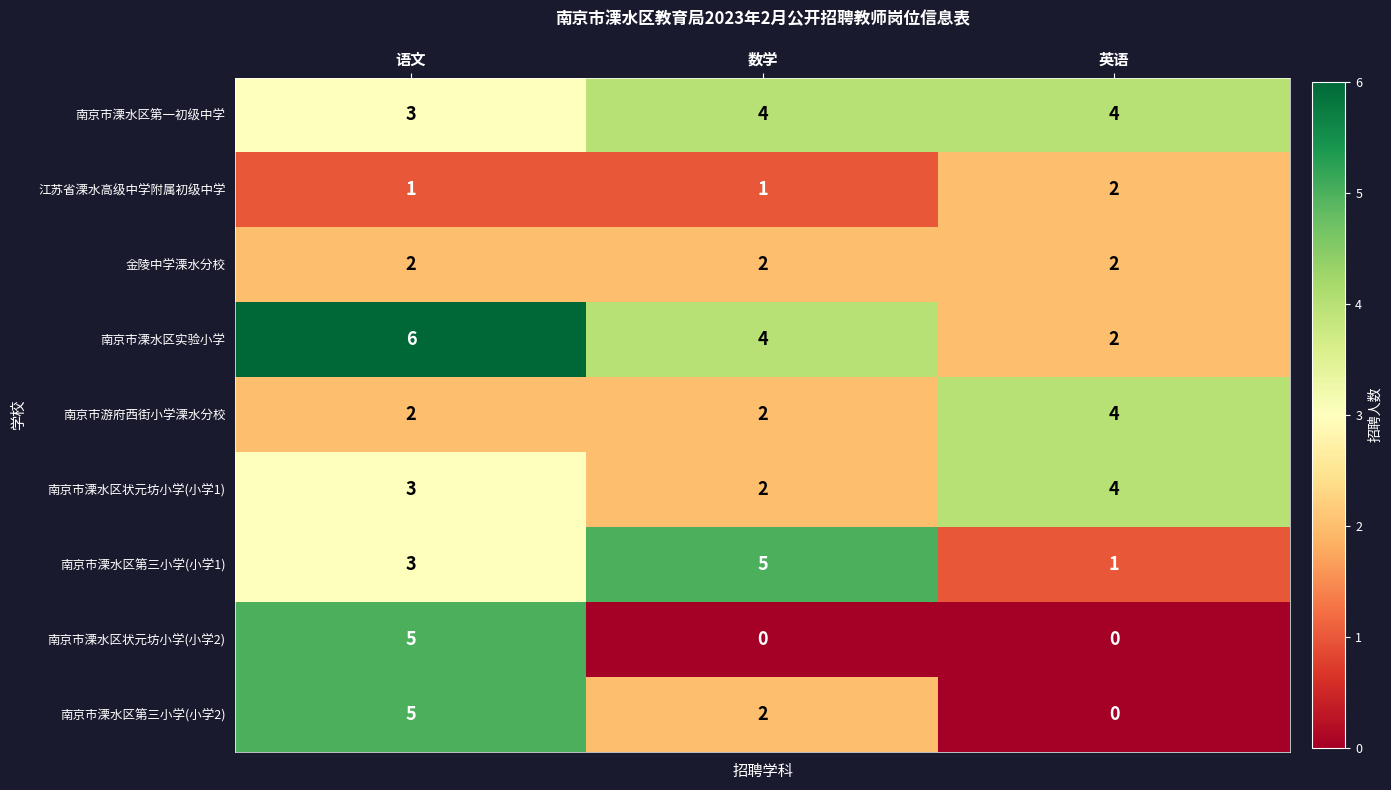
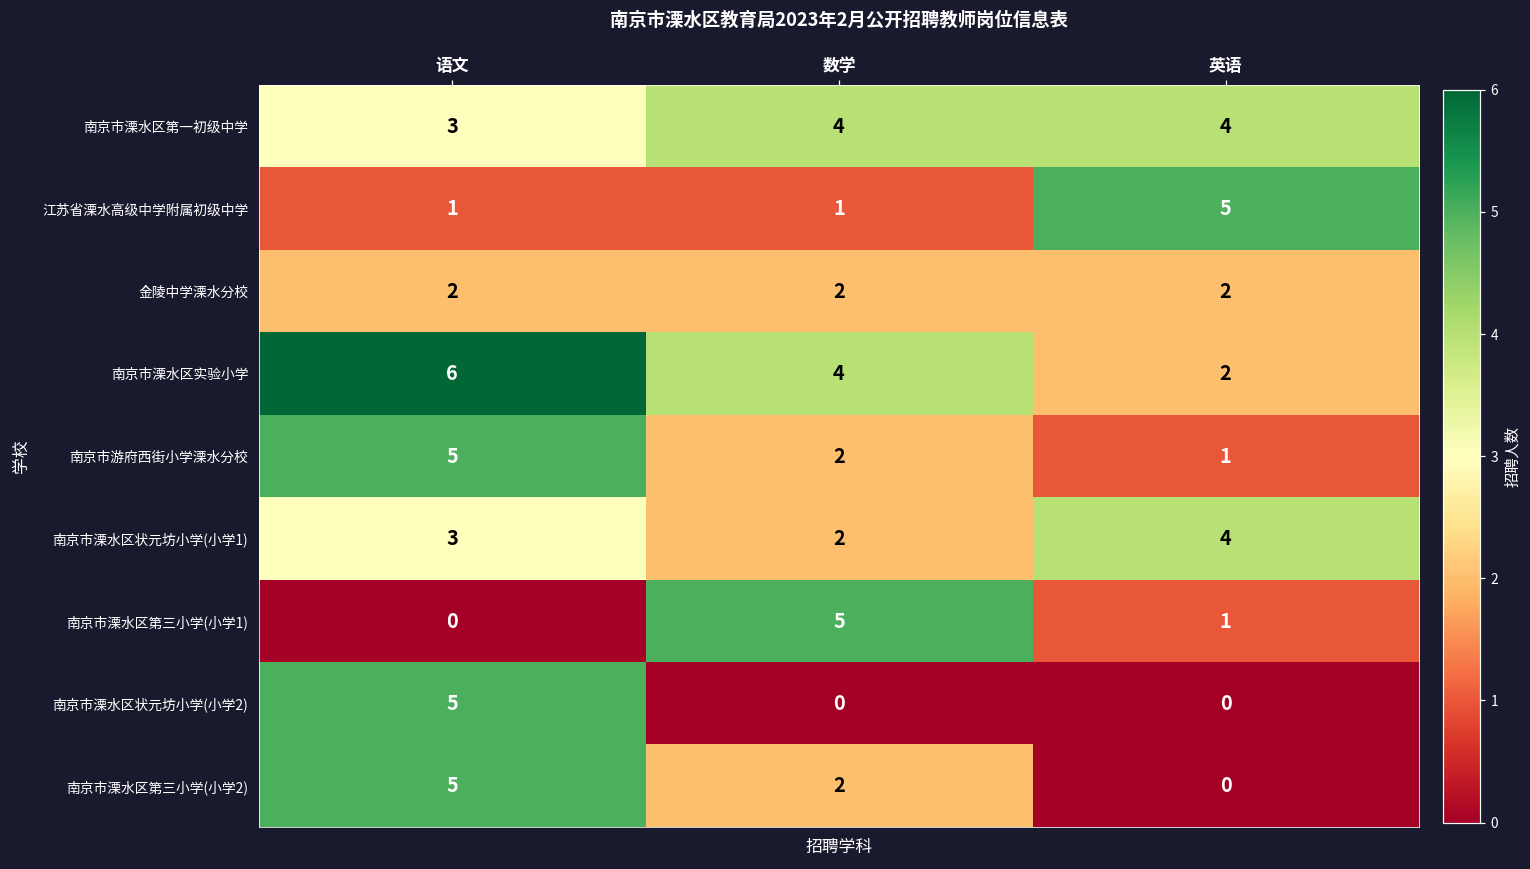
  {
    "南京市溧水区第一初级中学": {
      "语文": 3,
      "数学": 4,
      "英语": 4
    },
    "江苏省溧水高级中学附属初级中学": {
      "语文": 1,
      "数学": 1,
-     "英语": 2
+     "英语": 5
    },
    "金陵中学溧水分校": {
      "语文": 2,
      "数学": 2,
      "英语": 2
    },
    "南京市溧水区实验小学": {
      "语文": 6,
      "数学": 4,
      "英语": 2
    },
    "南京市游府西街小学溧水分校": {
-     "语文": 2,
+     "语文": 5,
      "数学": 2,
-     "英语": 4
+     "英语": 1
    },
    "南京市溧水区状元坊小学(小学1)": {
      "语文": 3,
      "数学": 2,
      "英语": 4
    },
    "南京市溧水区第三小学(小学1)": {
-     "语文": 3,
+     "语文": 0,
      "数学": 5,
      "英语": 1
    },
    "南京市溧水区状元坊小学(小学2)": {
      "语文": 5,
      "数学": 0,
      "英语": 0
    },
    "南京市溧水区第三小学(小学2)": {
      "语文": 5,
      "数学": 2,
      "英语": 0
    }
  }
